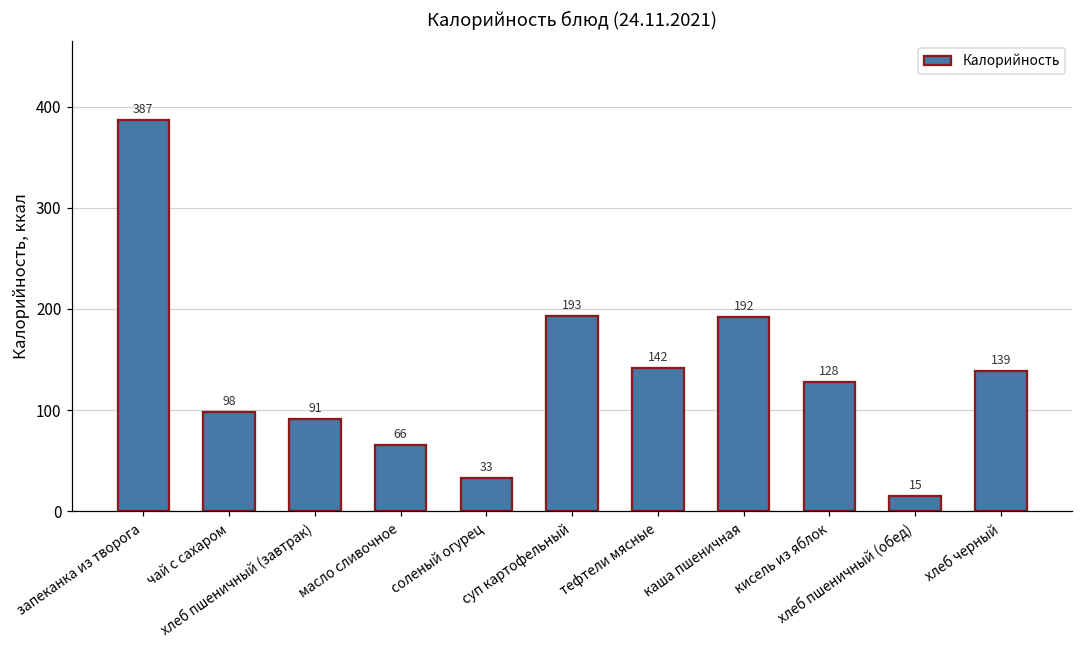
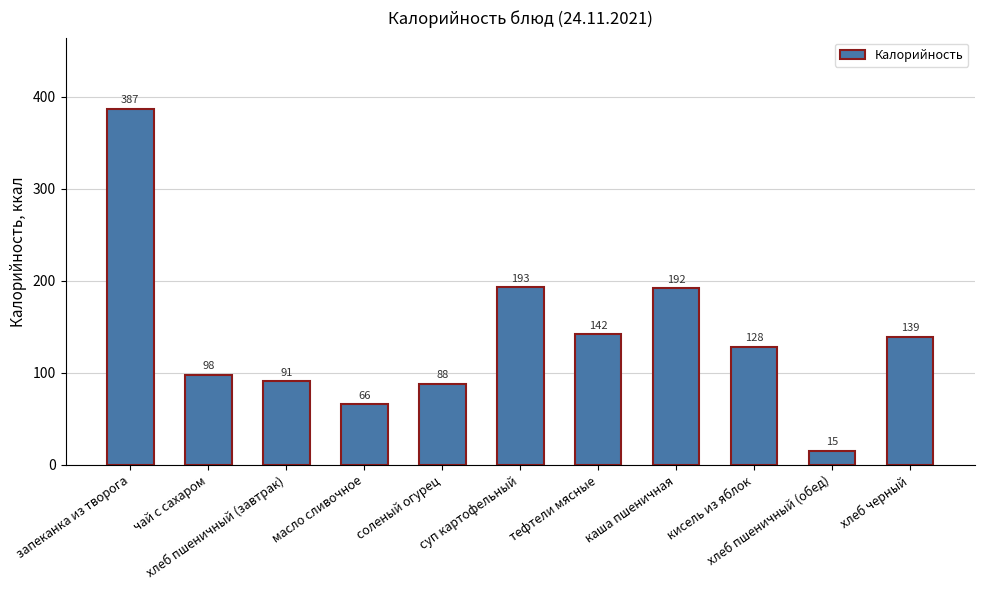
  {
    "запеканка из творога": 387,
    "чай с сахаром": 98,
    "хлеб пшеничный (завтрак)": 91,
    "масло сливочное": 66,
-   "соленый огурец": 33,
+   "соленый огурец": 88,
    "суп картофельный": 193,
    "тефтели мясные": 142,
    "каша пшеничная": 192,
    "кисель из яблок": 128,
    "хлеб пшеничный (обед)": 15,
    "хлеб черный": 139
  }
